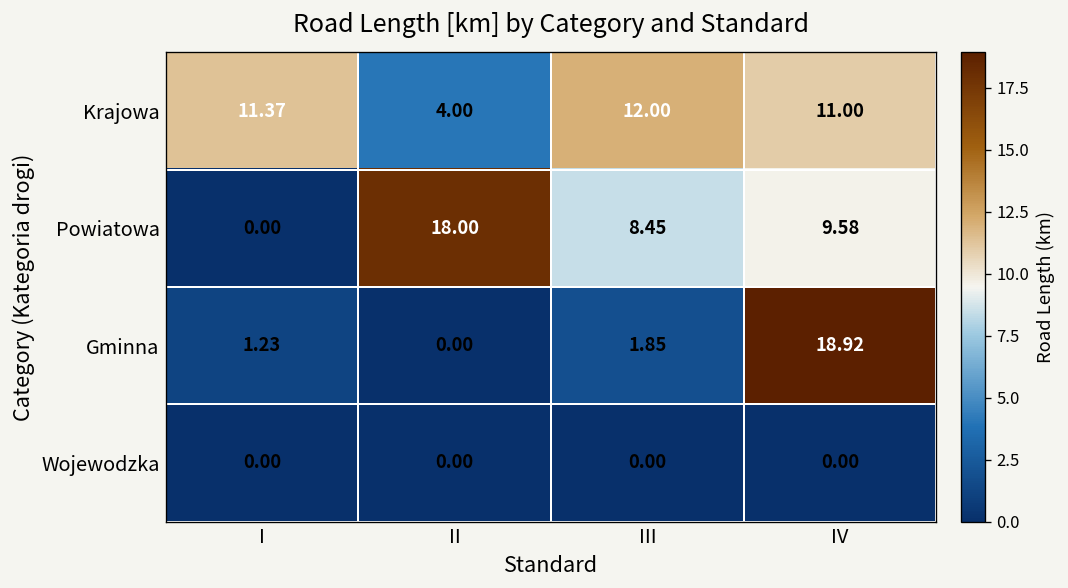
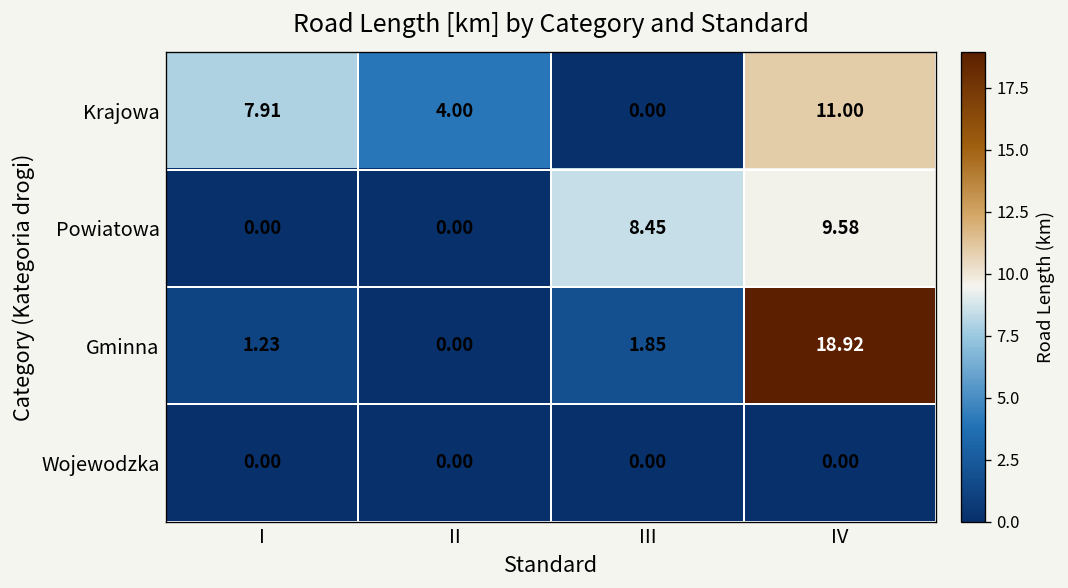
  {
    "Krajowa": {
-     "I": 11.37,
+     "I": 7.91,
      "II": 4.00,
-     "III": 12.00,
+     "III": 0.00,
      "IV": 11.00
    },
    "Powiatowa": {
      "I": 0.00,
-     "II": 18.00,
+     "II": 0.00,
      "III": 8.45,
      "IV": 9.58
    },
    "Gminna": {
      "I": 1.23,
      "II": 0.00,
      "III": 1.85,
      "IV": 18.92
    },
    "Wojewodzka": {
      "I": 0.00,
      "II": 0.00,
      "III": 0.00,
      "IV": 0.00
    }
  }
